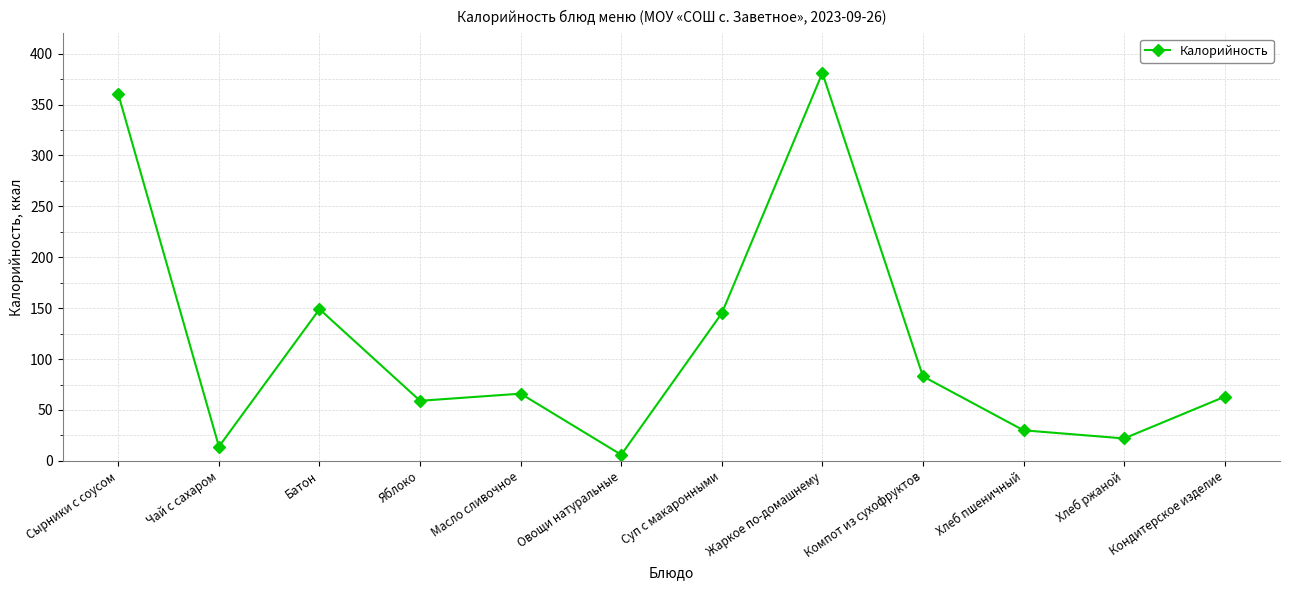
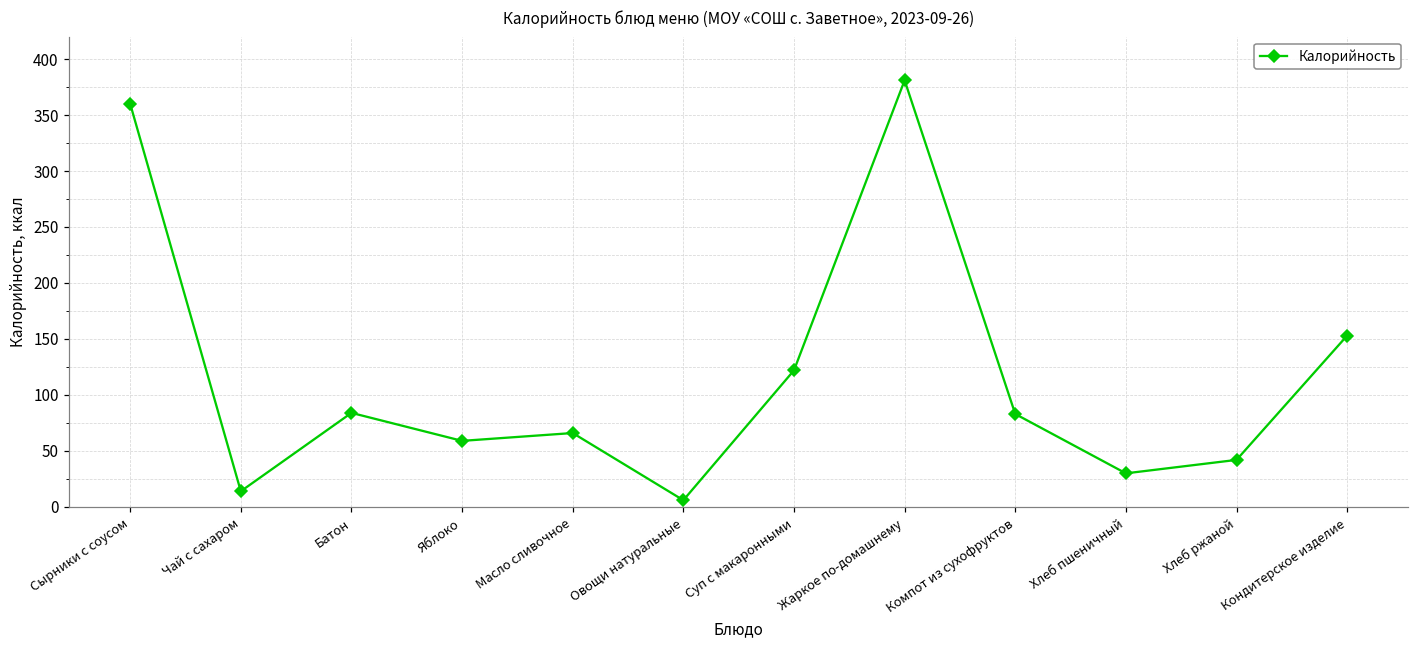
  {
    "Сырники с соусом": 360,
    "Чай с сахаром": 14,
-   "Батон": 149,
+   "Батон": 84,
    "Яблоко": 59,
    "Масло сливочное": 66,
    "Овощи натуральные": 6,
-   "Суп с макаронными": 145,
+   "Суп с макаронными": 122,
    "Жаркое по-домашнему": 381,
    "Компот из сухофруктов": 83,
    "Хлеб пшеничный": 30,
-   "Хлеб ржаной": 22,
-   "Кондитерское изделие": 63
+   "Хлеб ржаной": 42,
+   "Кондитерское изделие": 153
  }
